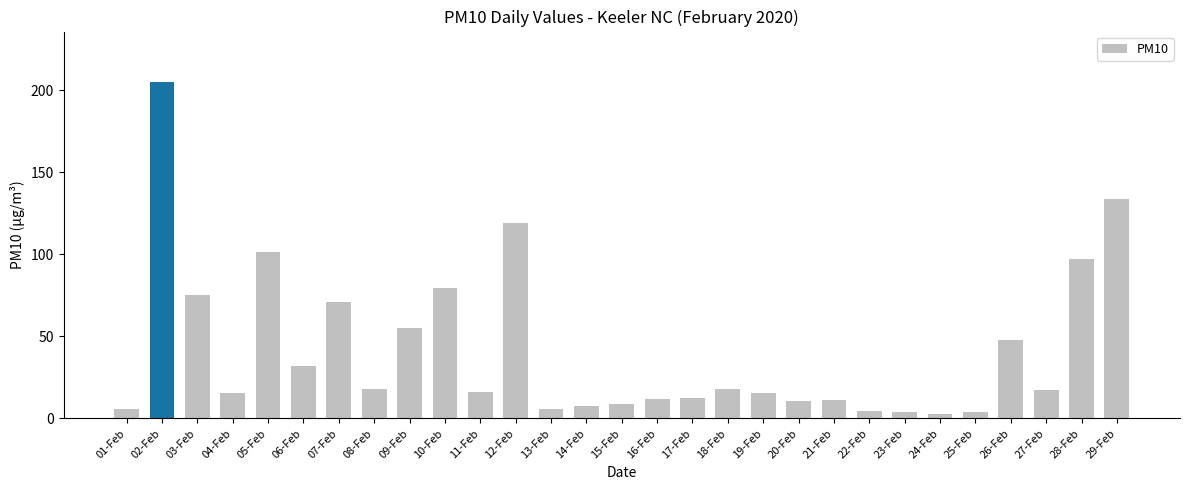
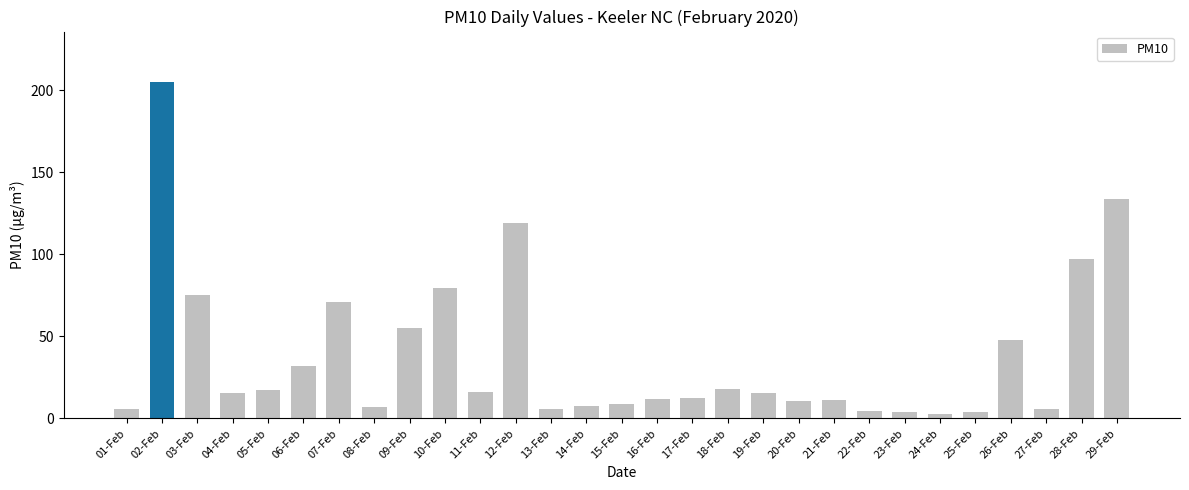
  {
    "01-Feb": 6,
    "02-Feb": 205,
    "03-Feb": 75,
    "04-Feb": 15,
-   "05-Feb": 101,
+   "05-Feb": 18,
    "06-Feb": 32,
    "07-Feb": 71,
-   "08-Feb": 18,
+   "08-Feb": 7,
    "09-Feb": 55,
    "10-Feb": 79,
    "11-Feb": 16,
    "12-Feb": 119,
    "13-Feb": 6,
    "14-Feb": 8,
    "15-Feb": 9,
    "16-Feb": 12,
    "17-Feb": 12,
    "18-Feb": 18,
    "19-Feb": 16,
    "20-Feb": 11,
    "21-Feb": 11,
    "22-Feb": 5,
    "23-Feb": 4,
    "24-Feb": 3,
    "25-Feb": 4,
    "26-Feb": 48,
-   "27-Feb": 17,
+   "27-Feb": 6,
    "28-Feb": 97,
    "29-Feb": 134
  }
